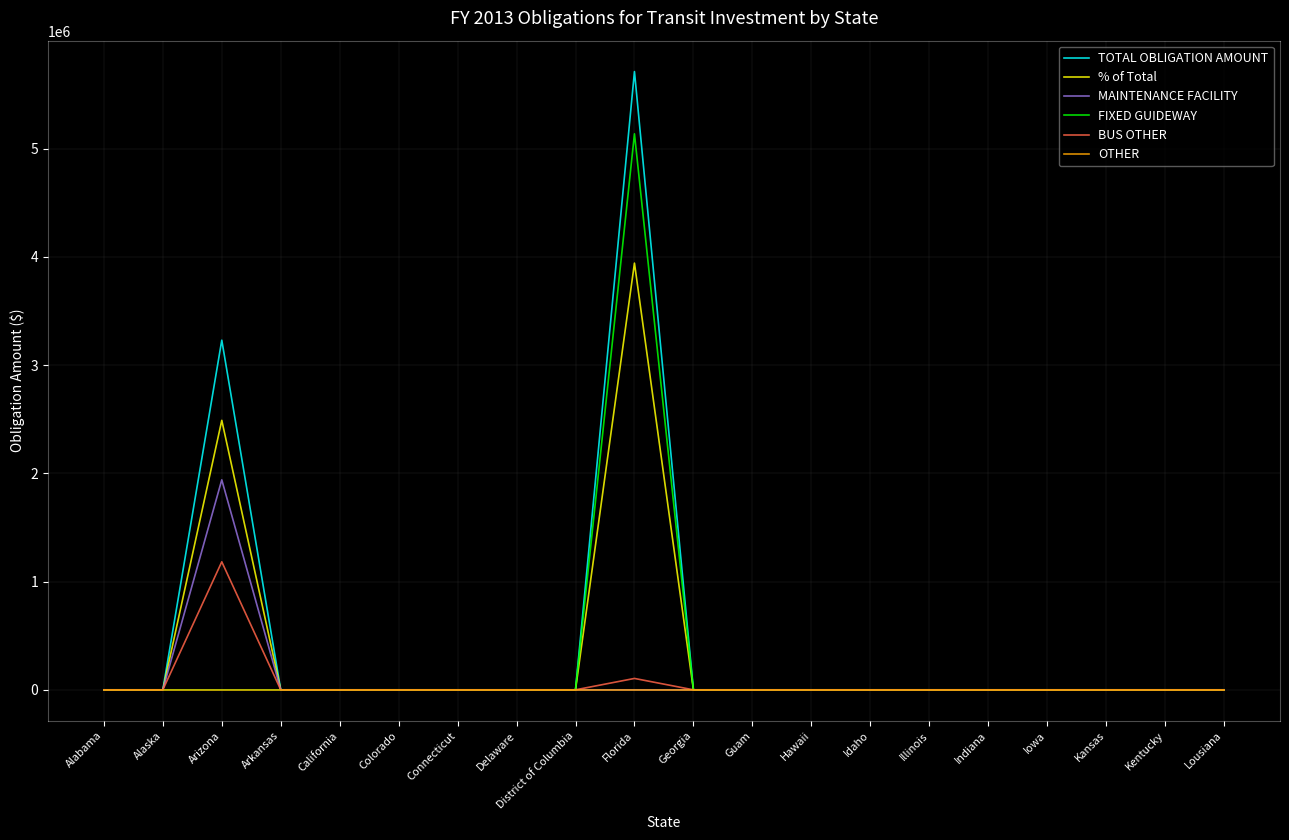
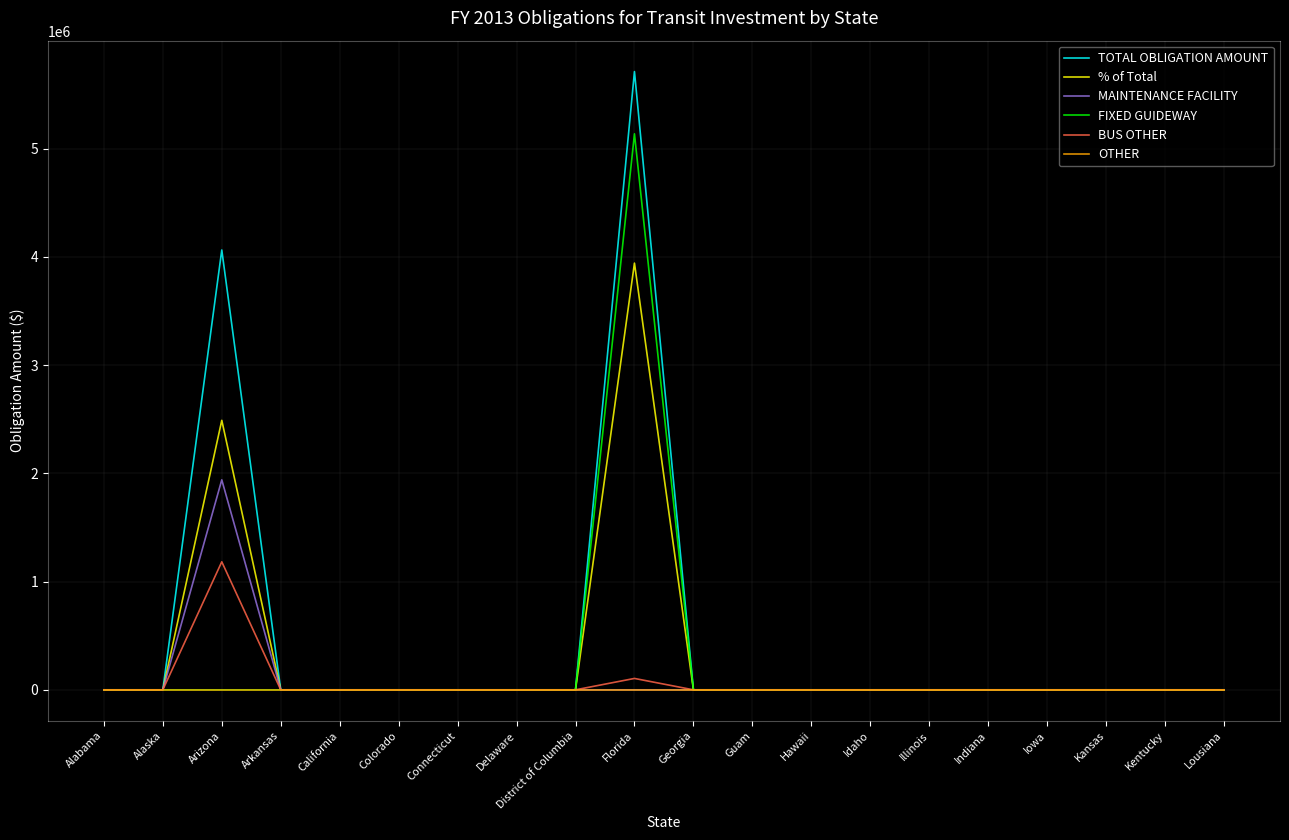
  {
    "TOTAL OBLIGATION AMOUNT": {
-     "Arizona": 3230000,
+     "Arizona": 4060000,
      "Florida": 5710000
    },
    "% of Total": {
      "Arizona": 2490000,
      "Florida": 3940000
    },
    "MAINTENANCE FACILITY": {
      "Arizona": 1940000
    },
    "FIXED GUIDEWAY": {
      "Florida": 5140000
    },
    "BUS OTHER": {
      "Arizona": 1180000,
      "Florida": 110000
    }
  }
